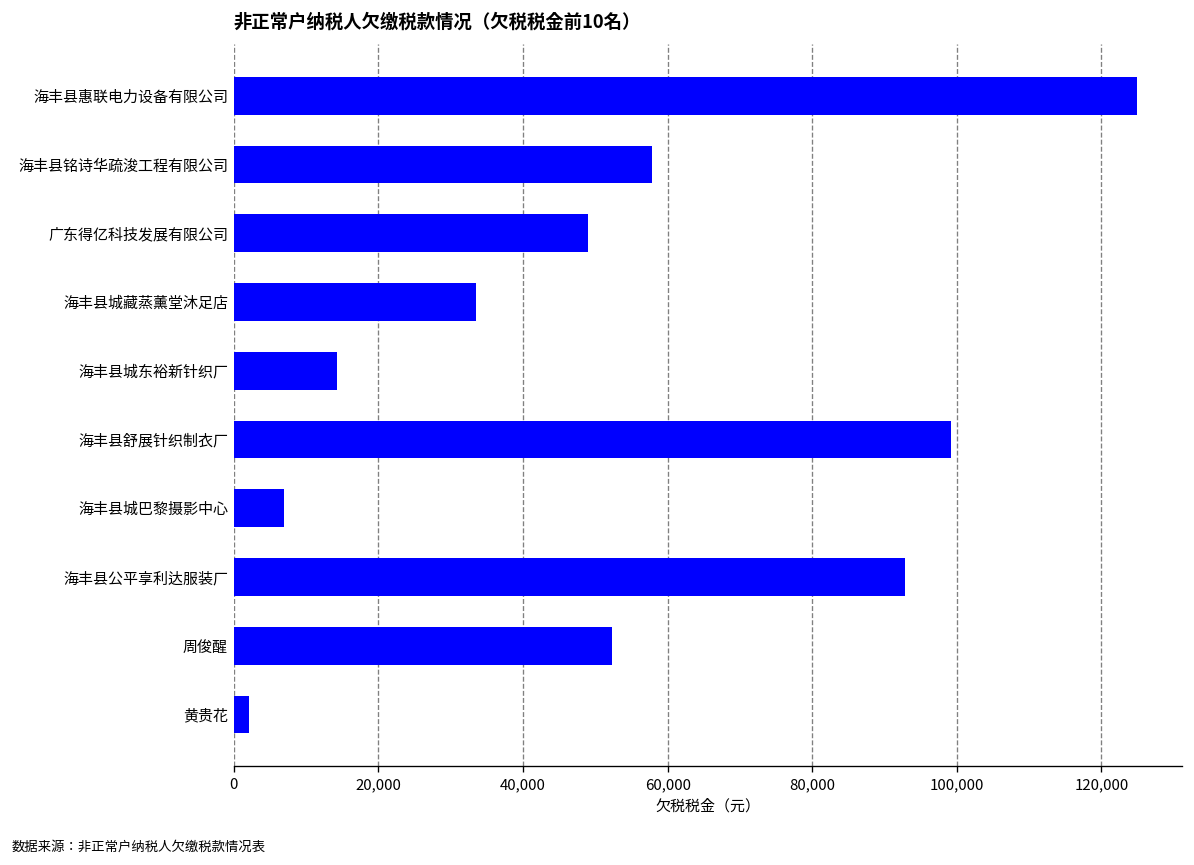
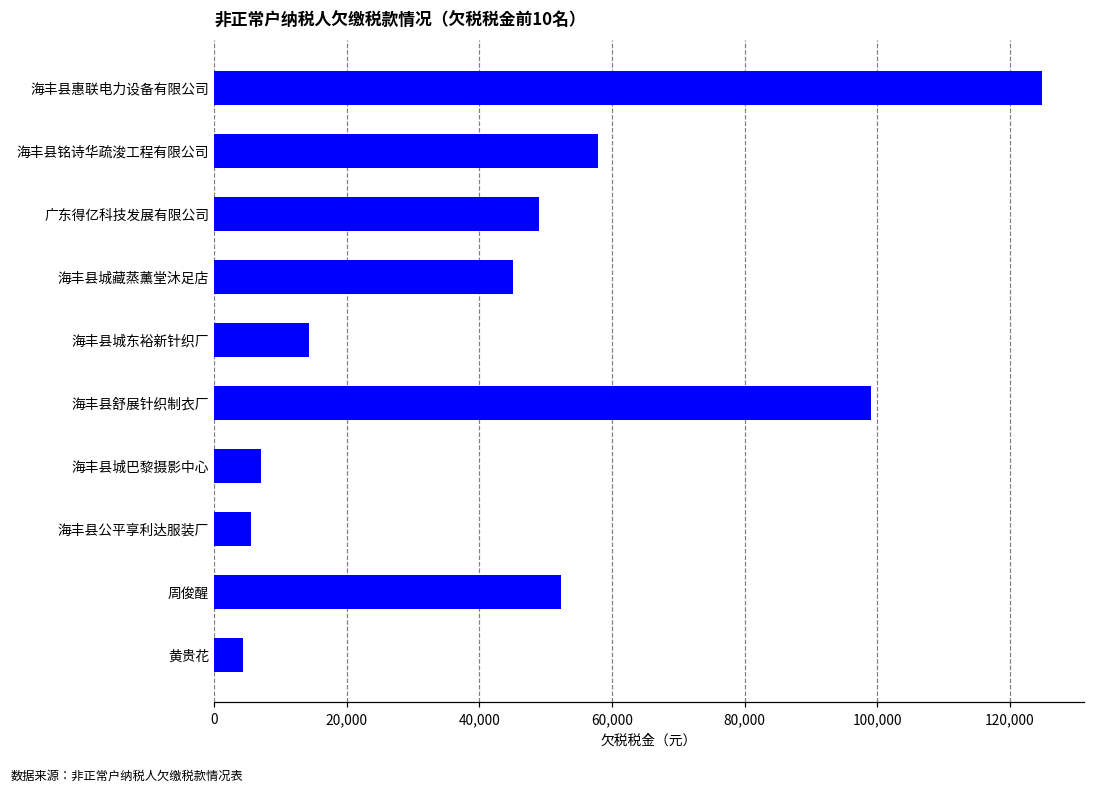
  {
    "海丰县惠联电力设备有限公司": "125,000",
    "海丰县铭诗华疏浚工程有限公司": "58,000",
    "广东得亿科技发展有限公司": "49,000",
-   "海丰县城藏蒸薰堂沐足店": "33,000",
+   "海丰县城藏蒸薰堂沐足店": "45,000",
    "海丰县城东裕新针织厂": "14,000",
    "海丰县舒展针织制衣厂": "99,000",
    "海丰县城巴黎摄影中心": "7,000",
-   "海丰县公平享利达服装厂": "93,000",
+   "海丰县公平享利达服装厂": "6,000",
    "周俊醒": "52,000",
-   "黄贵花": "2,000"
+   "黄贵花": "4,000"
  }
